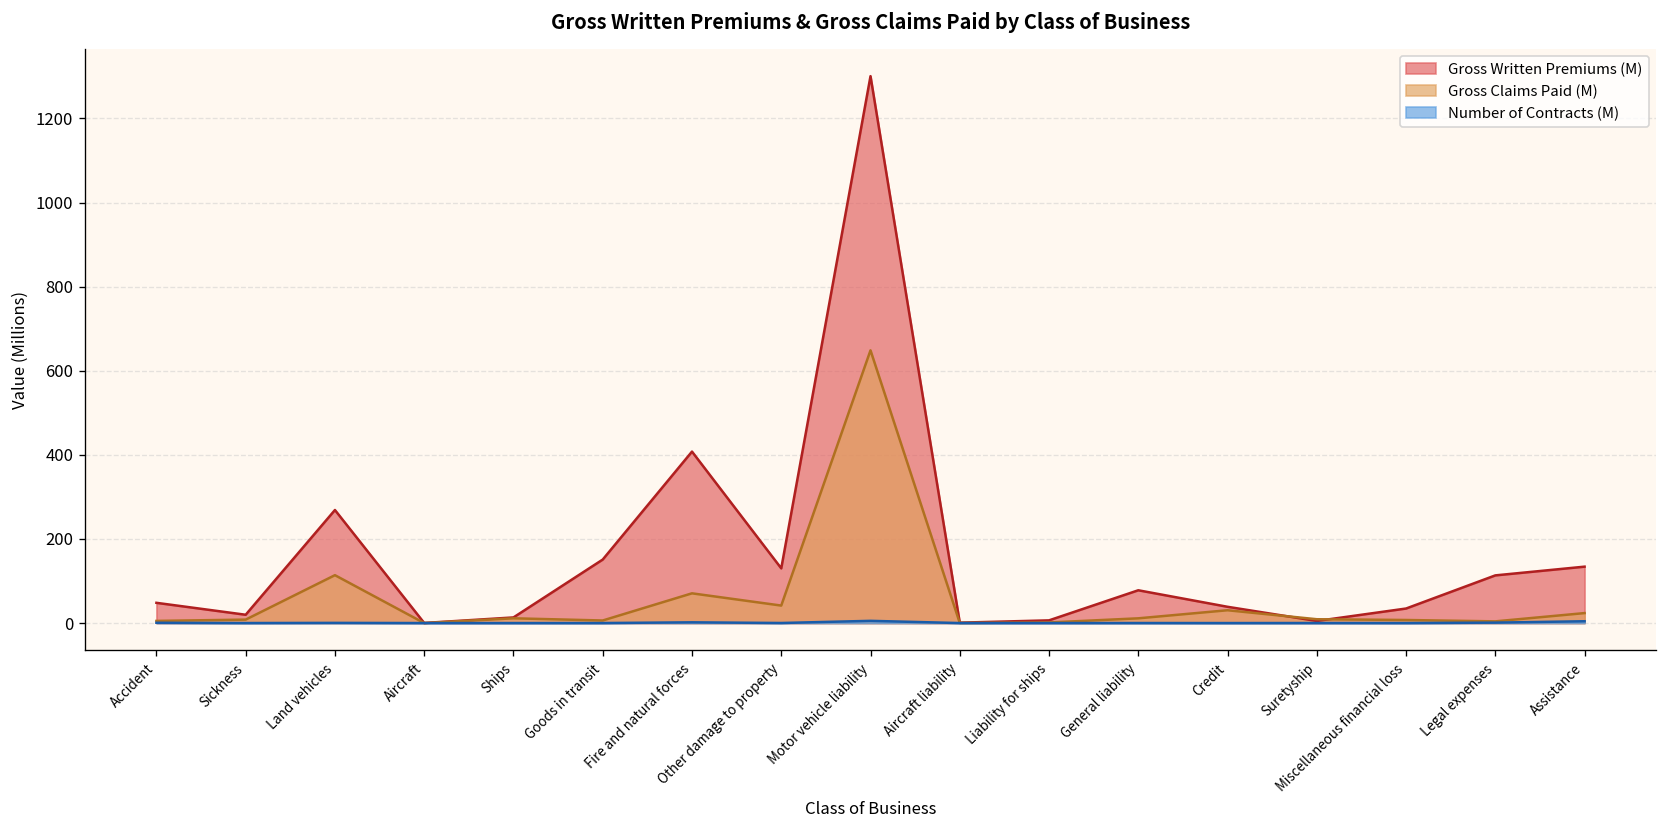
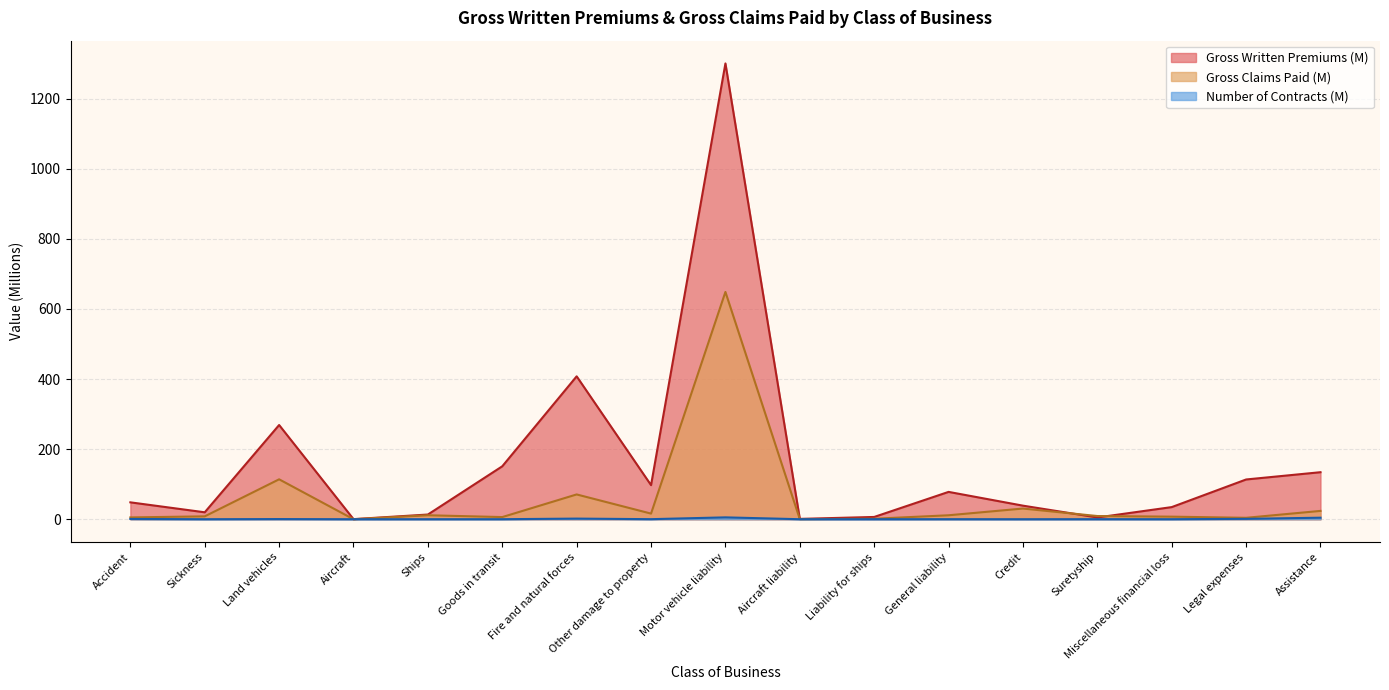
  {
    "Gross Written Premiums (M)": {
      "Accident": 50,
      "Sickness": 20,
      "Land vehicles": 270,
      "Goods in transit": 150,
      "Fire and natural forces": 410,
-     "Other damage to property": 130,
+     "Other damage to property": 100,
      "Motor vehicle liability": 1300,
      "General liability": 80,
      "Credit": 40,
      "Miscellaneous financial loss": 30,
      "Legal expenses": 110,
      "Assistance": 130
    },
    "Gross Claims Paid (M)": {
      "Sickness": 10,
      "Land vehicles": 110,
      "Fire and natural forces": 70,
-     "Other damage to property": 40,
+     "Other damage to property": 20,
      "Motor vehicle liability": 650,
      "General liability": 10,
      "Credit": 30,
      "Assistance": 20
    },
    "Number of Contracts (M)": {
      "Sickness": 0,
      "Land vehicles": 0,
      "Ships": 0,
      "Fire and natural forces": 0,
      "Other damage to property": 0,
      "Motor vehicle liability": 10,
      "General liability": 0,
      "Credit": 0,
      "Assistance": 0
    }
  }
